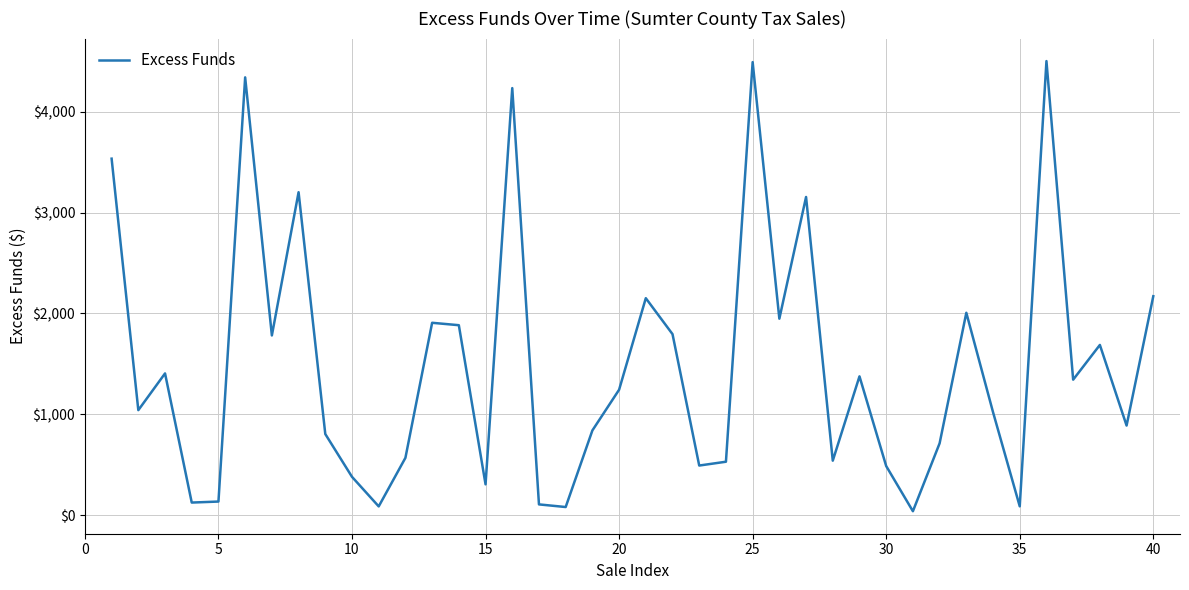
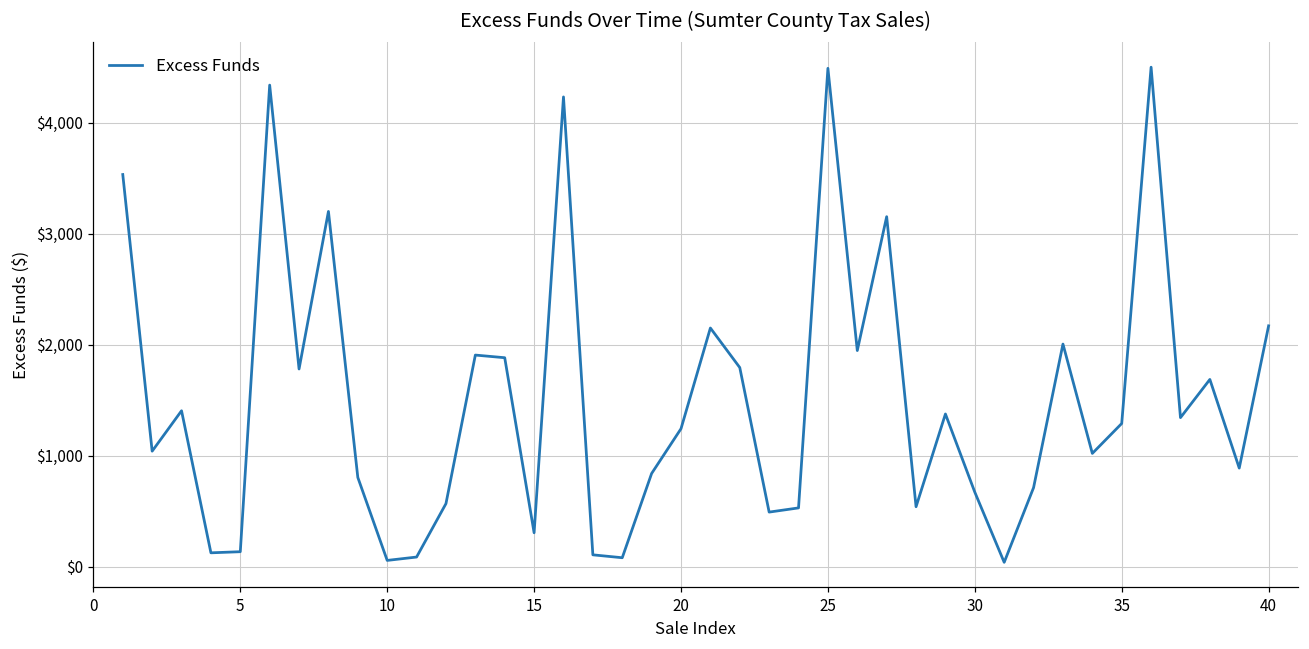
  {
    "5": "$130",
-   "10": "$380",
+   "10": "$60",
    "15": "$300",
    "20": "$1,240",
    "25": "$4,490",
-   "30": "$490",
-   "35": "$90",
+   "30": "$670",
+   "35": "$1,290",
    "40": "$2,170"
  }
